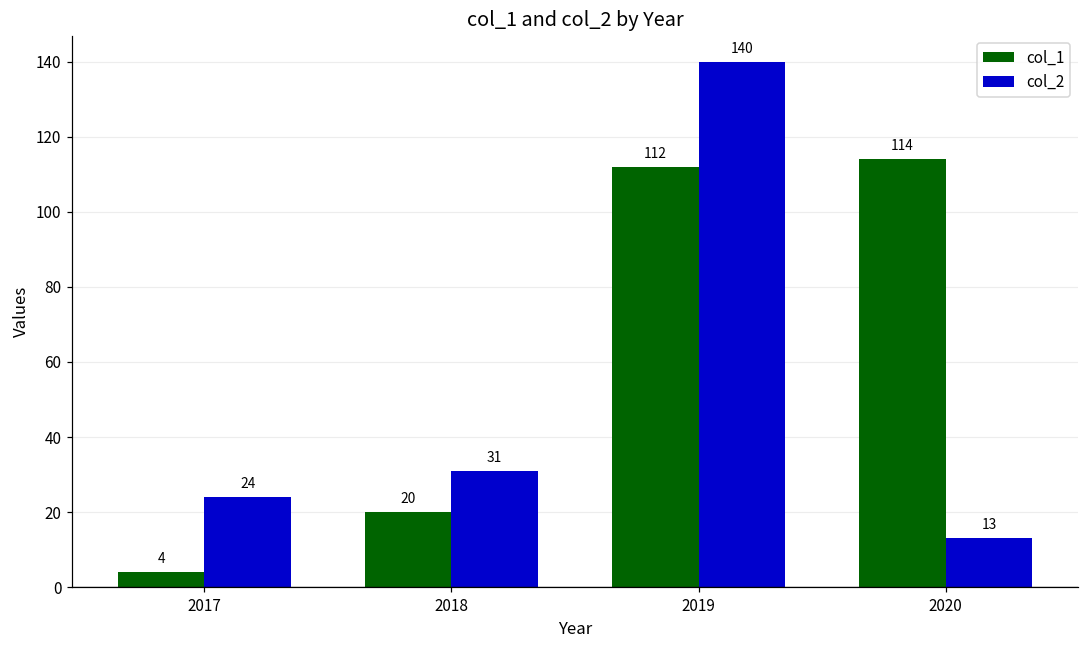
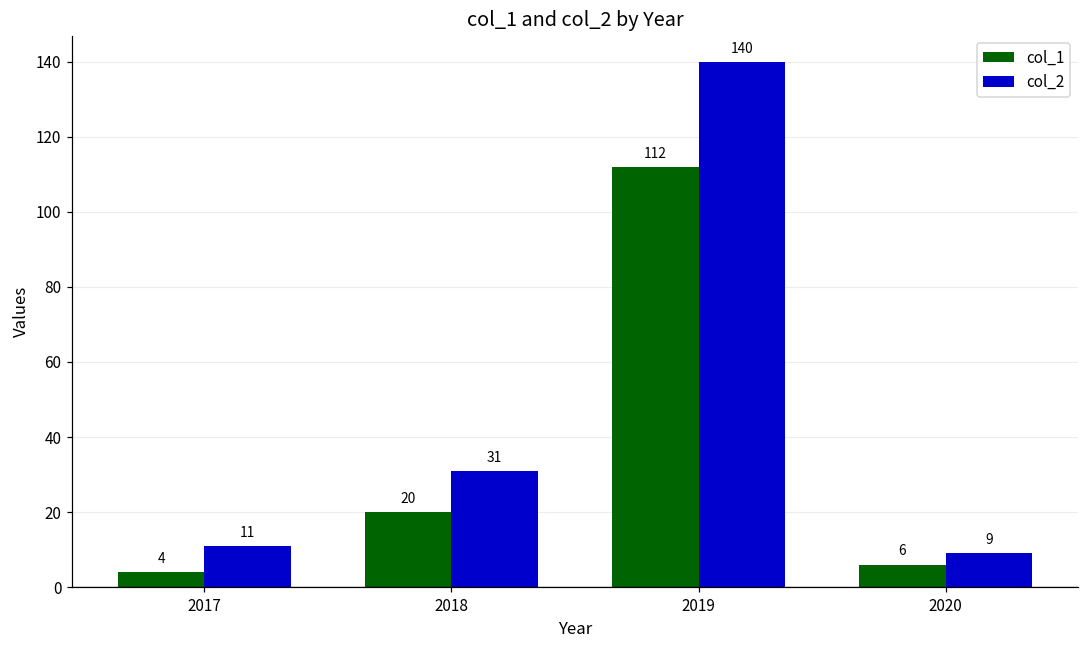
  {
    "col_1": {
      "2017": 4,
      "2018": 20,
      "2019": 112,
-     "2020": 114
+     "2020": 6
    },
    "col_2": {
-     "2017": 24,
+     "2017": 11,
      "2018": 31,
      "2019": 140,
-     "2020": 13
+     "2020": 9
    }
  }
